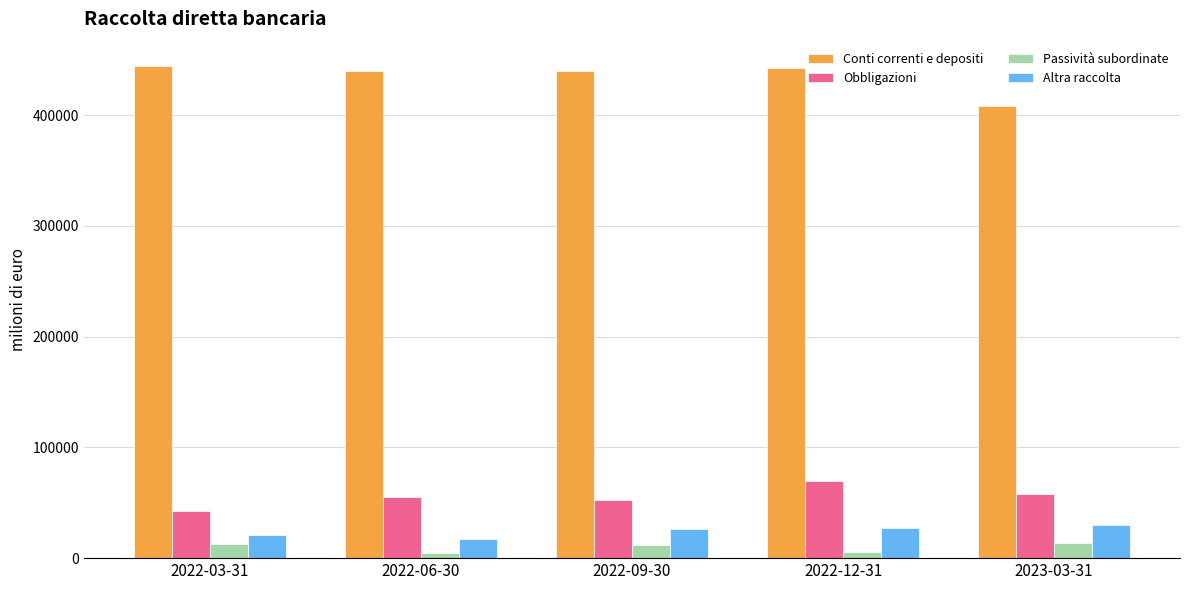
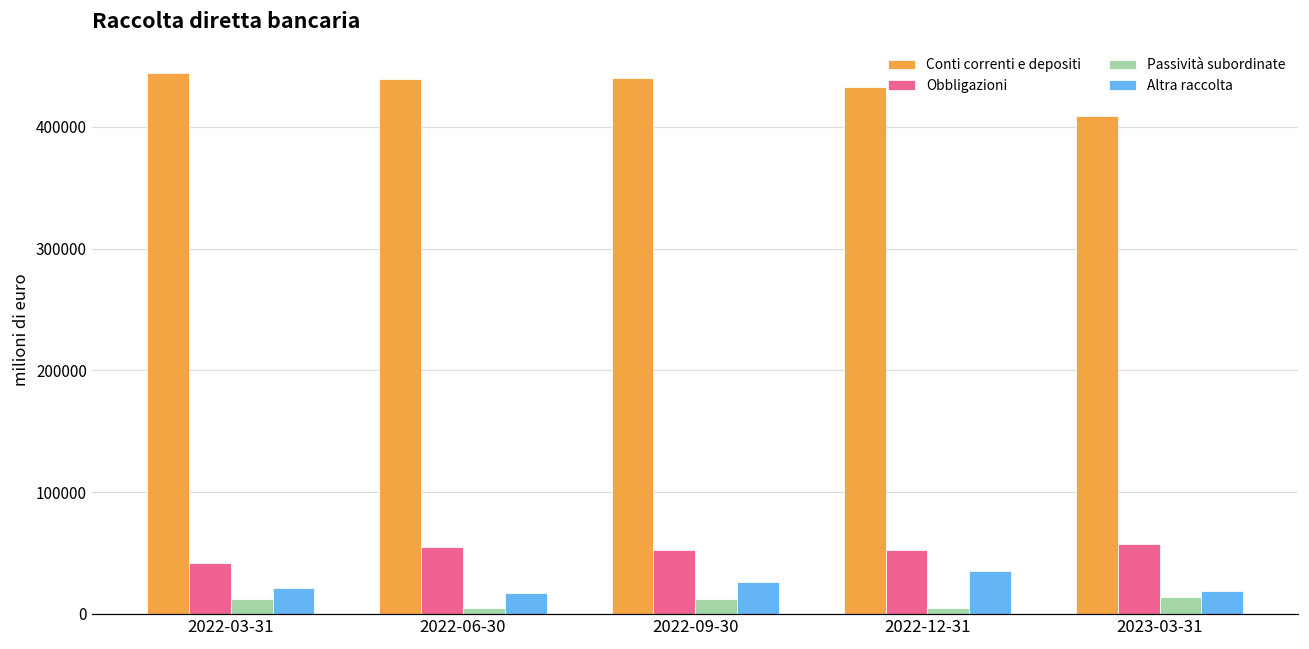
  {
    "Conti correnti e depositi": {
      "2022-03-31": 444000,
      "2022-06-30": 440000,
      "2022-09-30": 440000,
-     "2022-12-31": 443000,
+     "2022-12-31": 433000,
      "2023-03-31": 409000
    },
    "Obbligazioni": {
      "2022-03-31": 42000,
      "2022-06-30": 55000,
      "2022-09-30": 52000,
-     "2022-12-31": 69000,
+     "2022-12-31": 52000,
      "2023-03-31": 58000
    },
    "Passività subordinate": {
      "2022-03-31": 12000,
      "2022-06-30": 5000,
      "2022-09-30": 12000,
      "2022-12-31": 5000,
      "2023-03-31": 14000
    },
    "Altra raccolta": {
      "2022-03-31": 21000,
      "2022-06-30": 17000,
      "2022-09-30": 26000,
-     "2022-12-31": 28000,
-     "2023-03-31": 30000
+     "2022-12-31": 35000,
+     "2023-03-31": 19000
    }
  }
